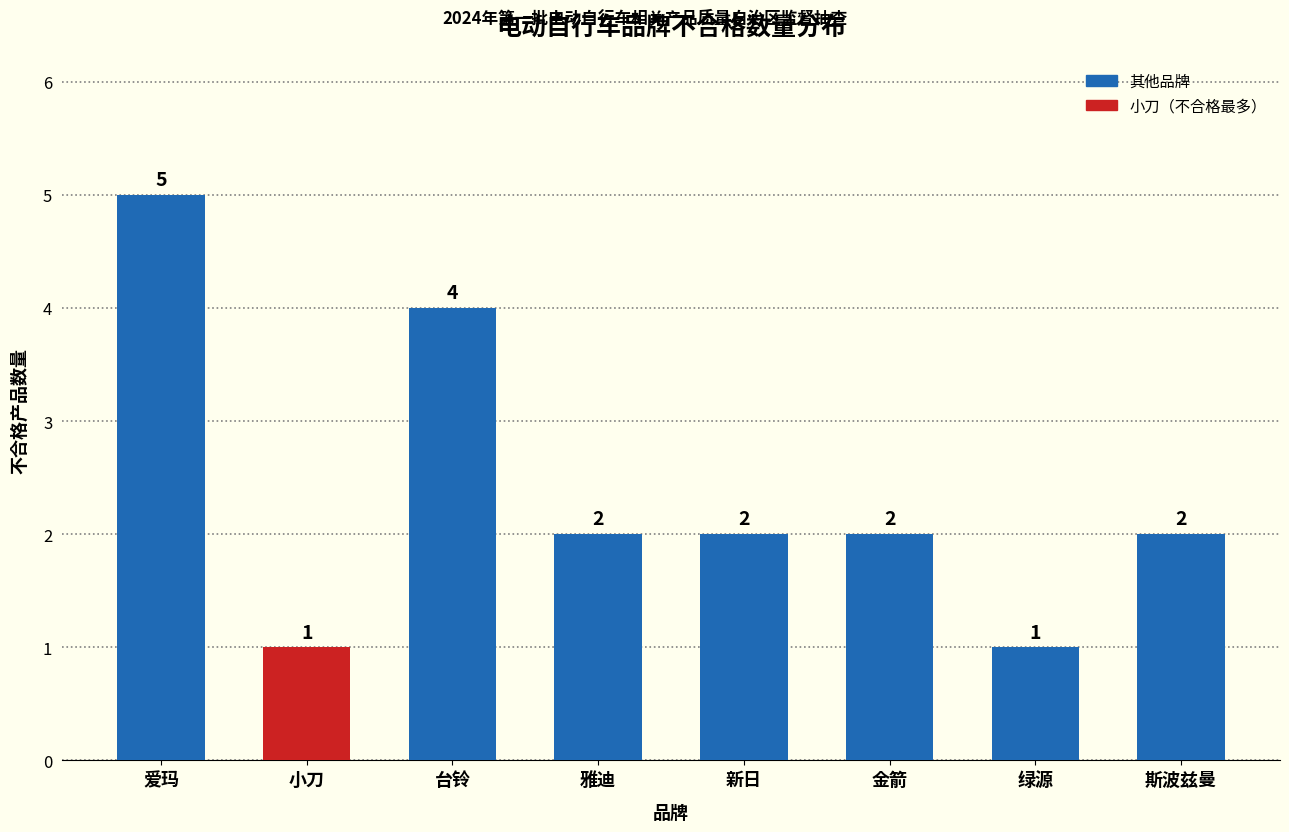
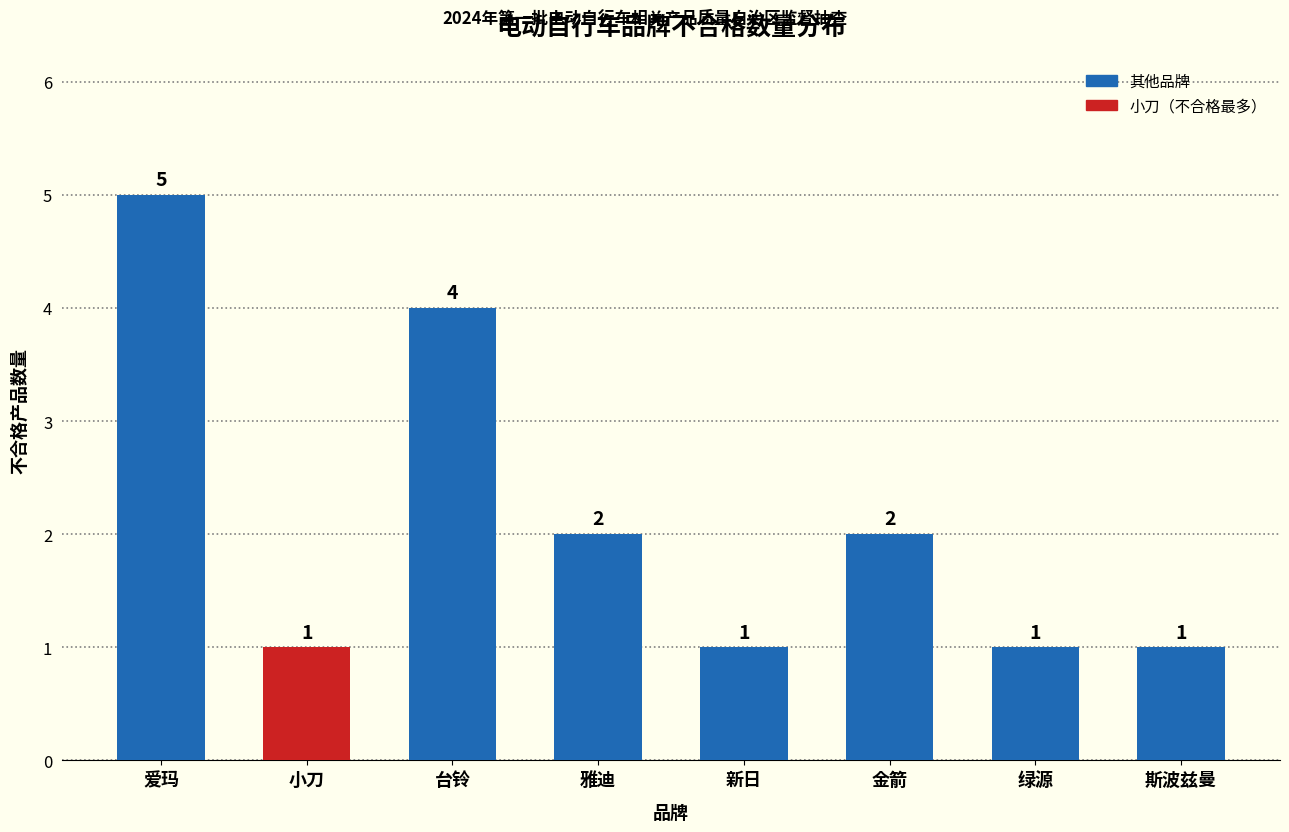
  {
    "爱玛": 5,
    "小刀": 1,
    "台铃": 4,
    "雅迪": 2,
-   "新日": 2,
+   "新日": 1,
    "金箭": 2,
    "绿源": 1,
-   "斯波兹曼": 2
+   "斯波兹曼": 1
  }
